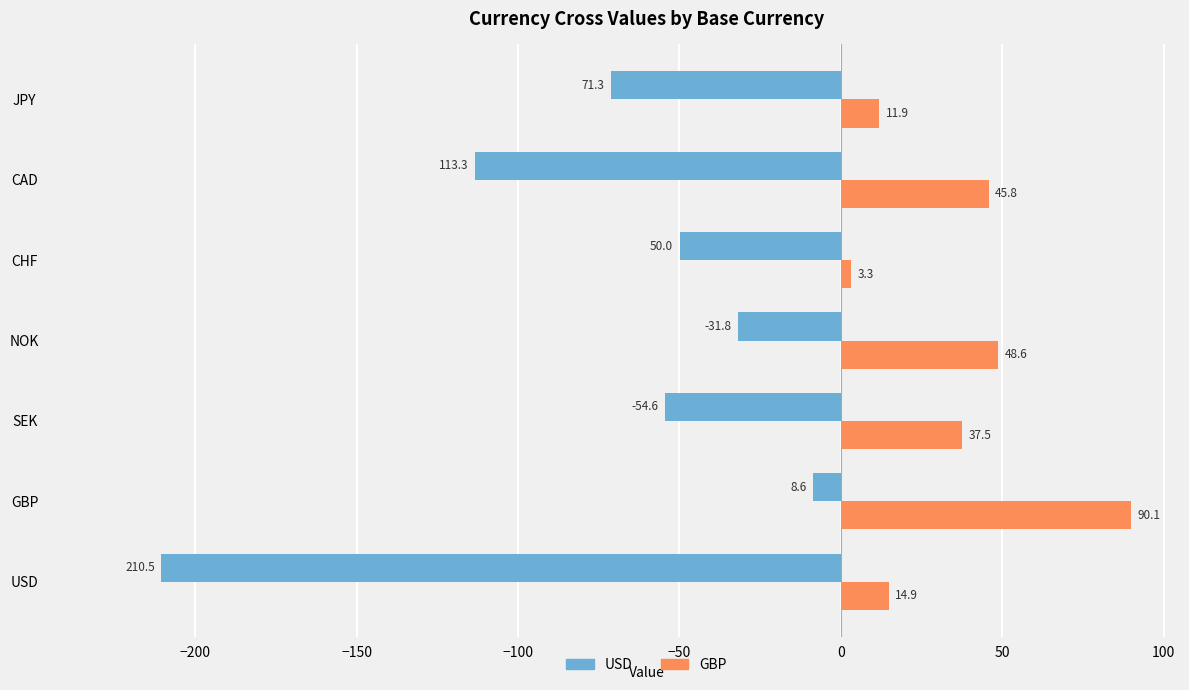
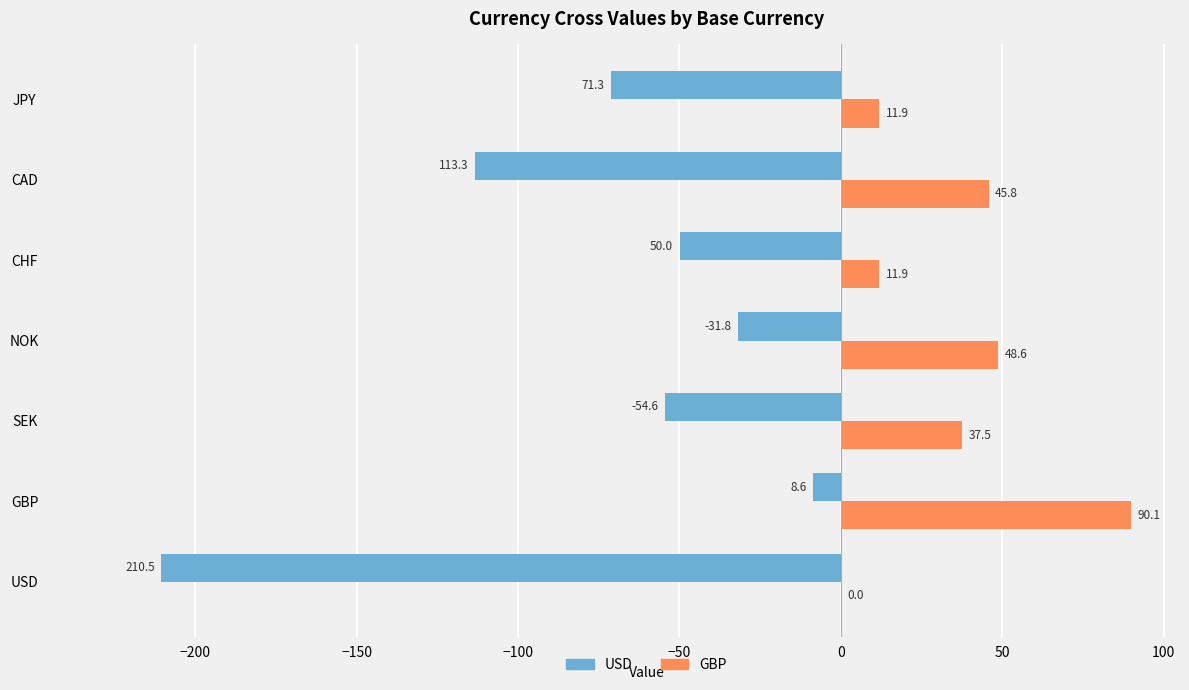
  {
    "USD": {
      "NOK": -31.8,
      "SEK": -54.6
    },
    "GBP": {
      "JPY": 11.9,
      "CAD": 45.8,
-     "CHF": 3.3,
+     "CHF": 11.9,
      "NOK": 48.6,
      "SEK": 37.5,
      "GBP": 90.1,
-     "USD": 14.9
+     "USD": 0.0
    }
  }
